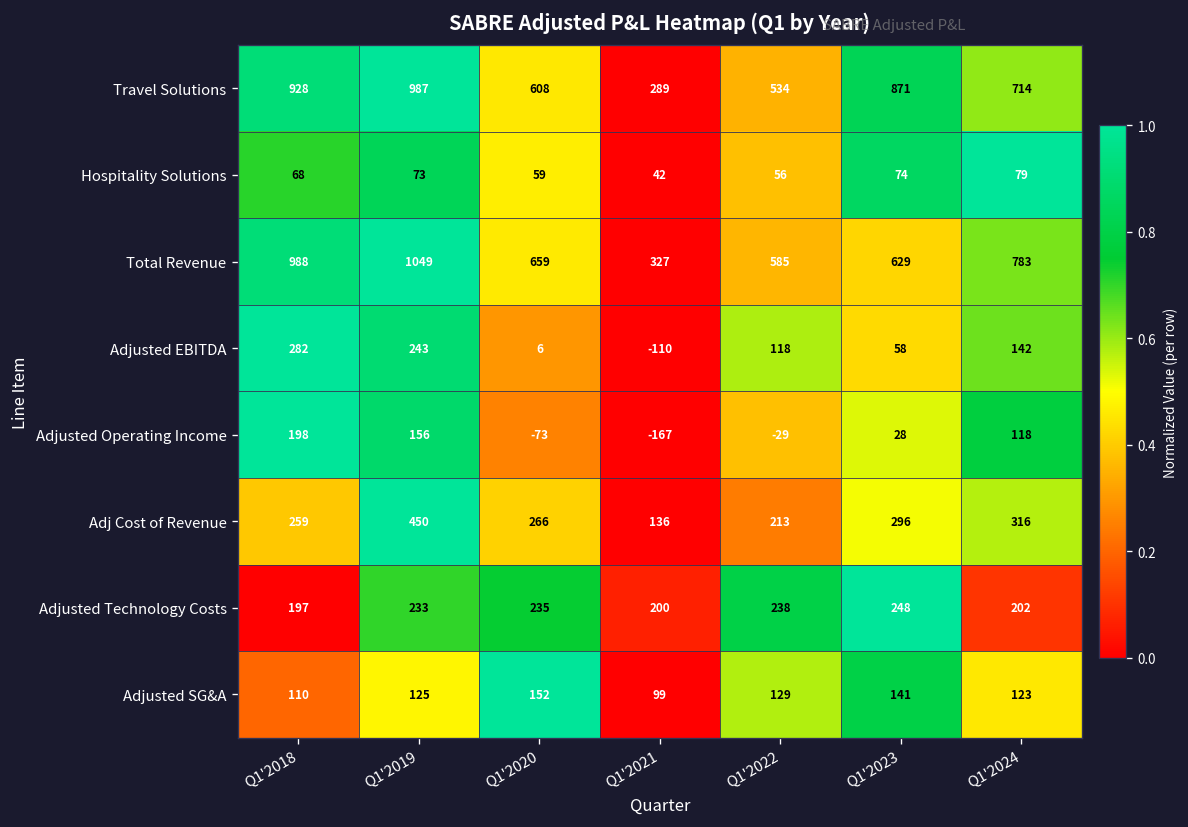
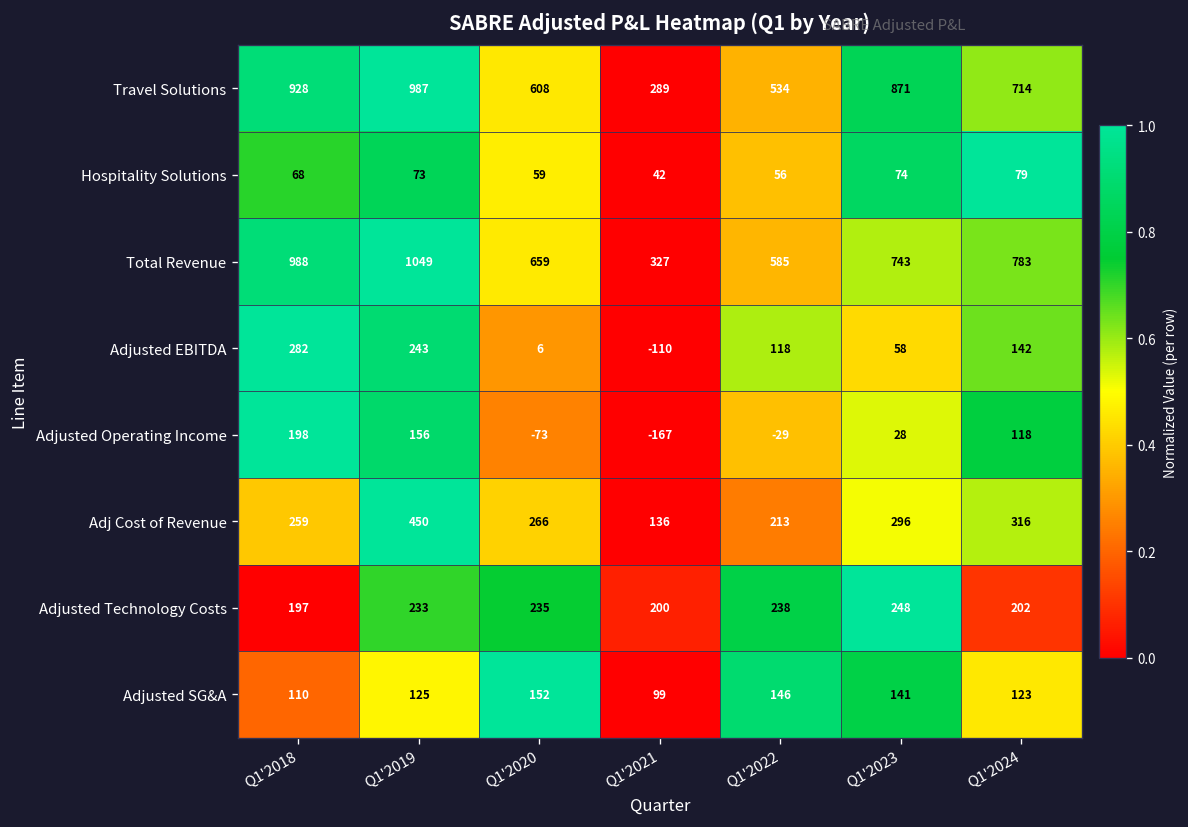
  {
    "Travel Solutions": {
      "Q1'2018": 928,
      "Q1'2019": 987,
      "Q1'2020": 608,
      "Q1'2021": 289,
      "Q1'2022": 534,
      "Q1'2023": 871,
      "Q1'2024": 714
    },
    "Hospitality Solutions": {
      "Q1'2018": 68,
      "Q1'2019": 73,
      "Q1'2020": 59,
      "Q1'2021": 42,
      "Q1'2022": 56,
      "Q1'2023": 74,
      "Q1'2024": 79
    },
    "Total Revenue": {
      "Q1'2018": 988,
      "Q1'2019": 1049,
      "Q1'2020": 659,
      "Q1'2021": 327,
      "Q1'2022": 585,
-     "Q1'2023": 629,
+     "Q1'2023": 743,
      "Q1'2024": 783
    },
    "Adjusted EBITDA": {
      "Q1'2018": 282,
      "Q1'2019": 243,
      "Q1'2020": 6,
      "Q1'2021": -110,
      "Q1'2022": 118,
      "Q1'2023": 58,
      "Q1'2024": 142
    },
    "Adjusted Operating Income": {
      "Q1'2018": 198,
      "Q1'2019": 156,
      "Q1'2020": -73,
      "Q1'2021": -167,
      "Q1'2022": -29,
      "Q1'2023": 28,
      "Q1'2024": 118
    },
    "Adj Cost of Revenue": {
      "Q1'2018": 259,
      "Q1'2019": 450,
      "Q1'2020": 266,
      "Q1'2021": 136,
      "Q1'2022": 213,
      "Q1'2023": 296,
      "Q1'2024": 316
    },
    "Adjusted Technology Costs": {
      "Q1'2018": 197,
      "Q1'2019": 233,
      "Q1'2020": 235,
      "Q1'2021": 200,
      "Q1'2022": 238,
      "Q1'2023": 248,
      "Q1'2024": 202
    },
    "Adjusted SG&A": {
      "Q1'2018": 110,
      "Q1'2019": 125,
      "Q1'2020": 152,
      "Q1'2021": 99,
-     "Q1'2022": 129,
+     "Q1'2022": 146,
      "Q1'2023": 141,
      "Q1'2024": 123
    }
  }
